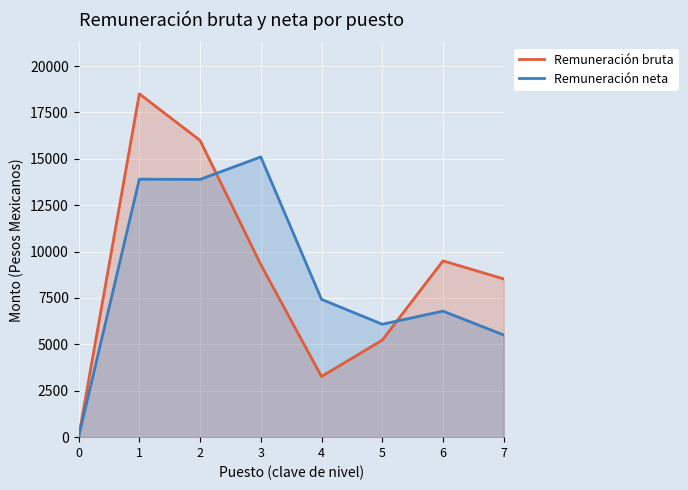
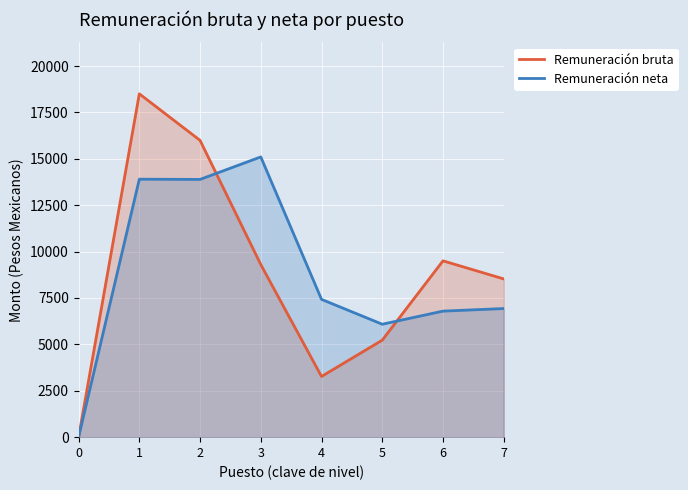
  {
    "Remuneración bruta": {
      "1": 18500,
      "2": 16000,
      "3": 9300,
      "4": 3300,
      "5": 5200,
      "6": 9500,
      "7": 8500
    },
    "Remuneración neta": {
      "1": 13900,
      "2": 13900,
      "3": 15100,
      "4": 7400,
      "5": 6100,
      "6": 6800,
-     "7": 5500
+     "7": 6900
    }
  }
